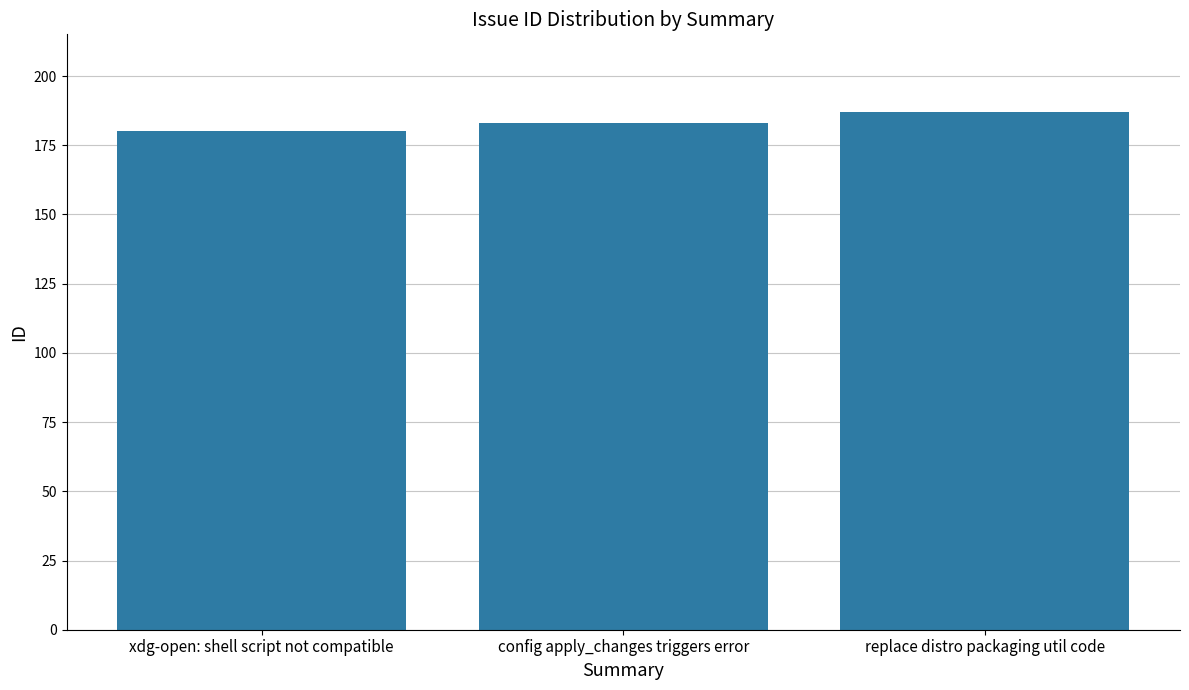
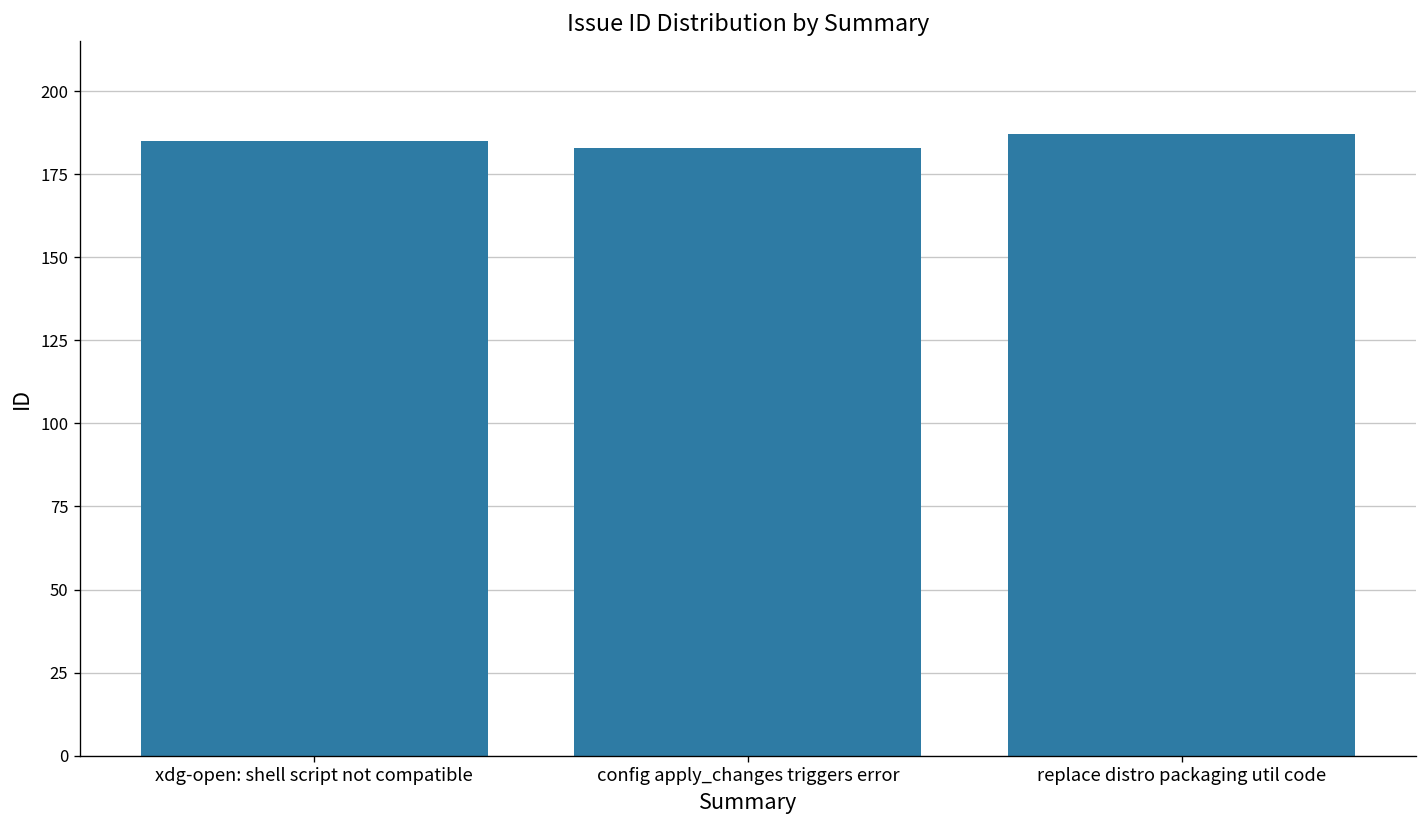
  {
-   "xdg-open: shell script not compatible": 180,
+   "xdg-open: shell script not compatible": 185,
    "config apply_changes triggers error": 183,
    "replace distro packaging util code": 187
  }
